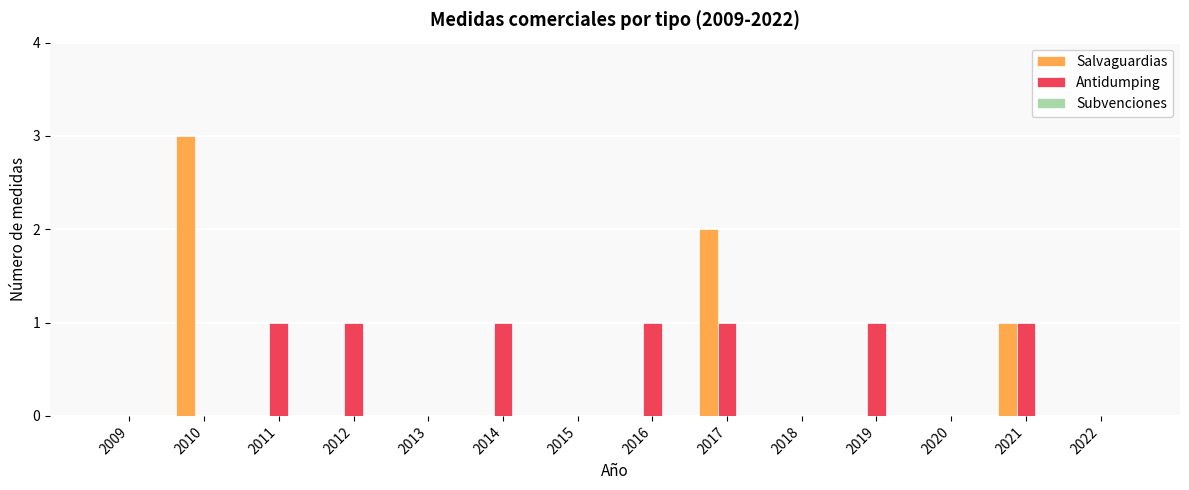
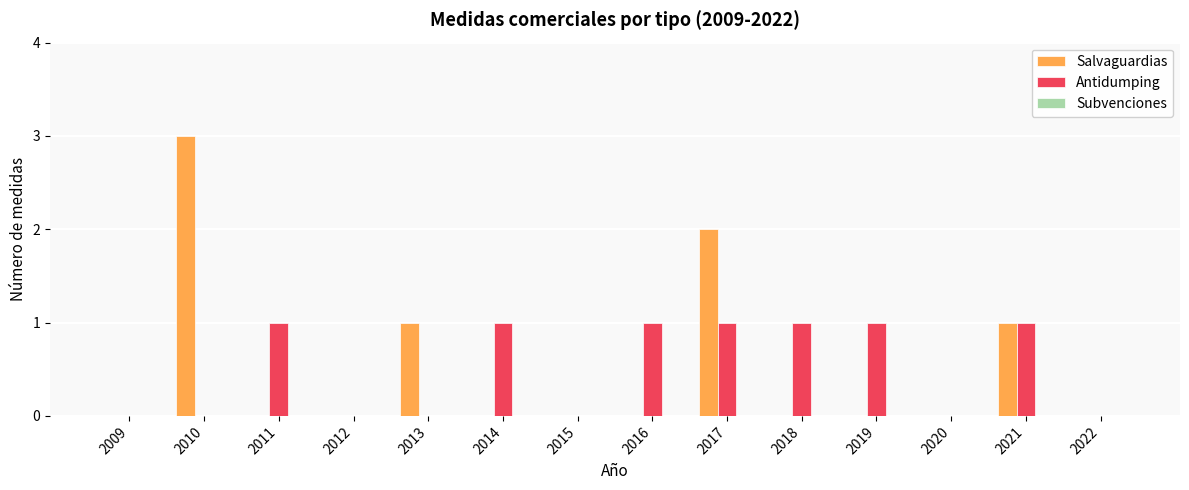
  {
    "Salvaguardias": {
      "2009": 0,
      "2010": 3,
      "2011": 0,
      "2012": 0,
-     "2013": 0,
+     "2013": 1,
      "2014": 0,
      "2015": 0,
      "2016": 0,
      "2017": 2,
      "2018": 0,
      "2019": 0,
      "2020": 0,
      "2021": 1,
      "2022": 0
    },
    "Antidumping": {
      "2009": 0,
      "2010": 0,
      "2011": 1,
-     "2012": 1,
+     "2012": 0,
      "2013": 0,
      "2014": 1,
      "2015": 0,
      "2016": 1,
      "2017": 1,
-     "2018": 0,
+     "2018": 1,
      "2019": 1,
      "2020": 0,
      "2021": 1,
      "2022": 0
    },
    "Subvenciones": {
      "2009": 0,
      "2010": 0,
      "2011": 0,
      "2012": 0,
      "2013": 0,
      "2014": 0,
      "2015": 0,
      "2016": 0,
      "2017": 0,
      "2018": 0,
      "2019": 0,
      "2020": 0,
      "2021": 0,
      "2022": 0
    }
  }
